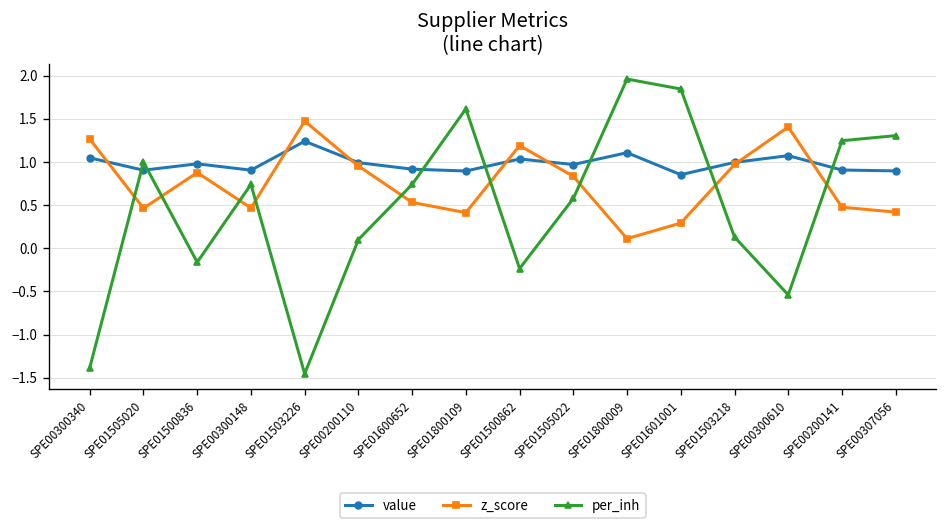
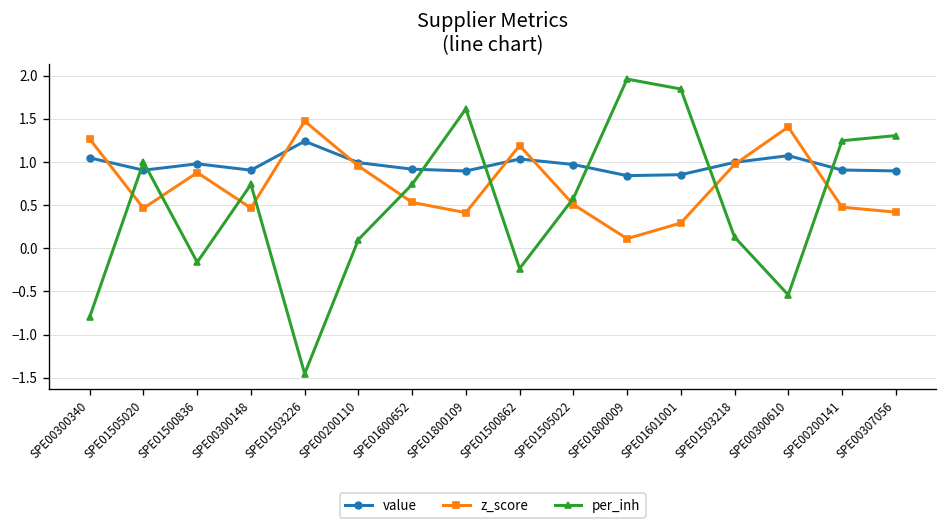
  {
    "value": {
      "SPE00300340": 1.0,
      "SPE01505020": 0.9,
      "SPE01500836": 1.0,
      "SPE00300148": 0.9,
      "SPE01503226": 1.2,
      "SPE00200110": 1.0,
      "SPE01600652": 0.9,
      "SPE01800109": 0.9,
      "SPE01500862": 1.0,
      "SPE01505022": 1.0,
-     "SPE01800009": 1.1,
+     "SPE01800009": 0.8,
      "SPE01601001": 0.9,
      "SPE00300610": 1.1,
      "SPE00200141": 0.9,
      "SPE00307056": 0.9
    },
    "z_score": {
      "SPE00300340": 1.3,
      "SPE01505020": 0.5,
      "SPE01500836": 0.9,
      "SPE00300148": 0.5,
      "SPE01503226": 1.5,
      "SPE00200110": 1.0,
      "SPE01600652": 0.5,
      "SPE01800109": 0.4,
      "SPE01500862": 1.2,
-     "SPE01505022": 0.8,
+     "SPE01505022": 0.5,
      "SPE01800009": 0.1,
      "SPE01601001": 0.3,
      "SPE00300610": 1.4,
      "SPE00200141": 0.5,
      "SPE00307056": 0.4
    },
    "per_inh": {
-     "SPE00300340": -1.4,
+     "SPE00300340": -0.8,
      "SPE01505020": 1.0,
      "SPE01500836": -0.2,
      "SPE00300148": 0.7,
      "SPE01503226": -1.5,
      "SPE00200110": 0.1,
      "SPE01600652": 0.7,
      "SPE01800109": 1.6,
      "SPE01500862": -0.2,
      "SPE01505022": 0.6,
      "SPE01800009": 2.0,
      "SPE01601001": 1.8,
      "SPE01503218": 0.1,
      "SPE00300610": -0.5,
      "SPE00200141": 1.2,
      "SPE00307056": 1.3
    }
  }
